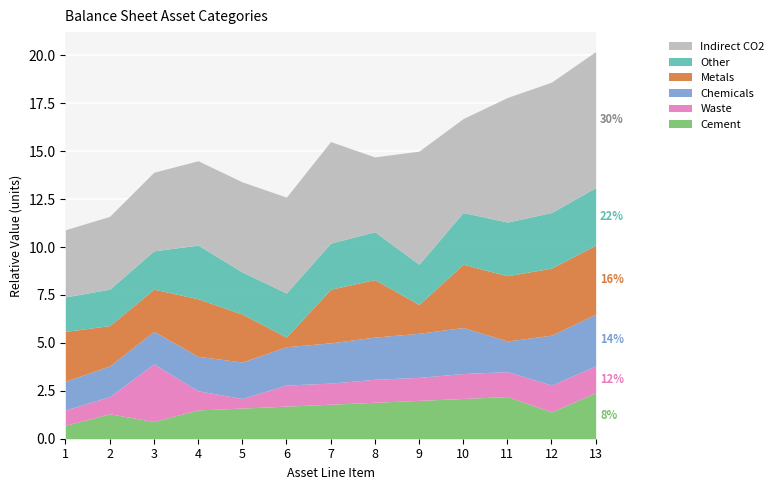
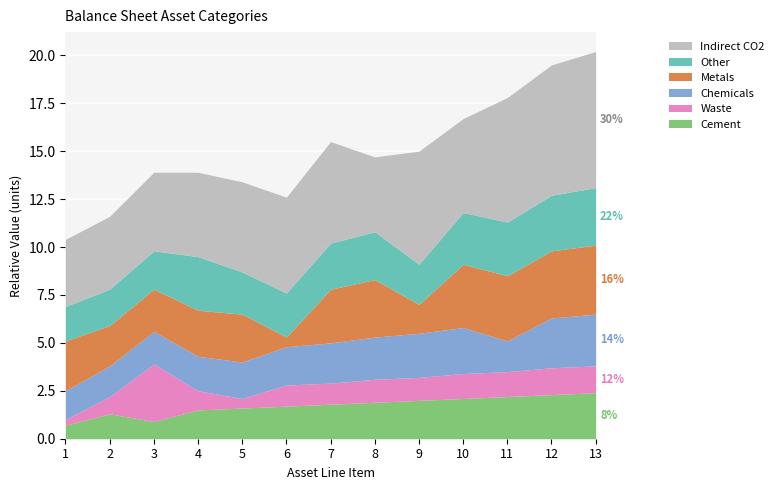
  {
    "Cement": {
      "1": 0.7,
      "2": 1.3,
      "3": 0.9,
      "4": 1.5,
      "5": 1.6,
      "6": 1.7,
      "7": 1.8,
      "8": 1.9,
      "9": 2.0,
      "10": 2.1,
      "11": 2.2,
-     "12": 1.4
+     "12": 2.3
    },
    "Waste": {
-     "1": 0.8,
+     "1": 0.3,
      "2": 0.9,
      "3": 3.0,
      "4": 1.0,
      "5": 0.5,
      "6": 1.1,
      "7": 1.1,
      "8": 1.2,
      "9": 1.2,
      "10": 1.3,
      "11": 1.3,
      "12": 1.4
    },
    "Metals": {
      "1": 2.6,
      "2": 2.1,
      "3": 2.2,
-     "4": 3.0,
+     "4": 2.4,
      "5": 2.5,
      "6": 0.5,
      "7": 2.8,
      "8": 3.0,
      "9": 1.5,
      "10": 3.3,
      "11": 3.4,
      "12": 3.5
    },
    "Indirect CO2": {
      "1": 3.5,
      "2": 3.8,
      "3": 4.1,
      "4": 4.4,
      "5": 4.7,
      "6": 5.0,
      "7": 5.3,
      "8": 3.9,
      "9": 5.9,
      "10": 4.9,
      "11": 6.5,
      "12": 6.8,
      "13": 7.1
    }
  }
